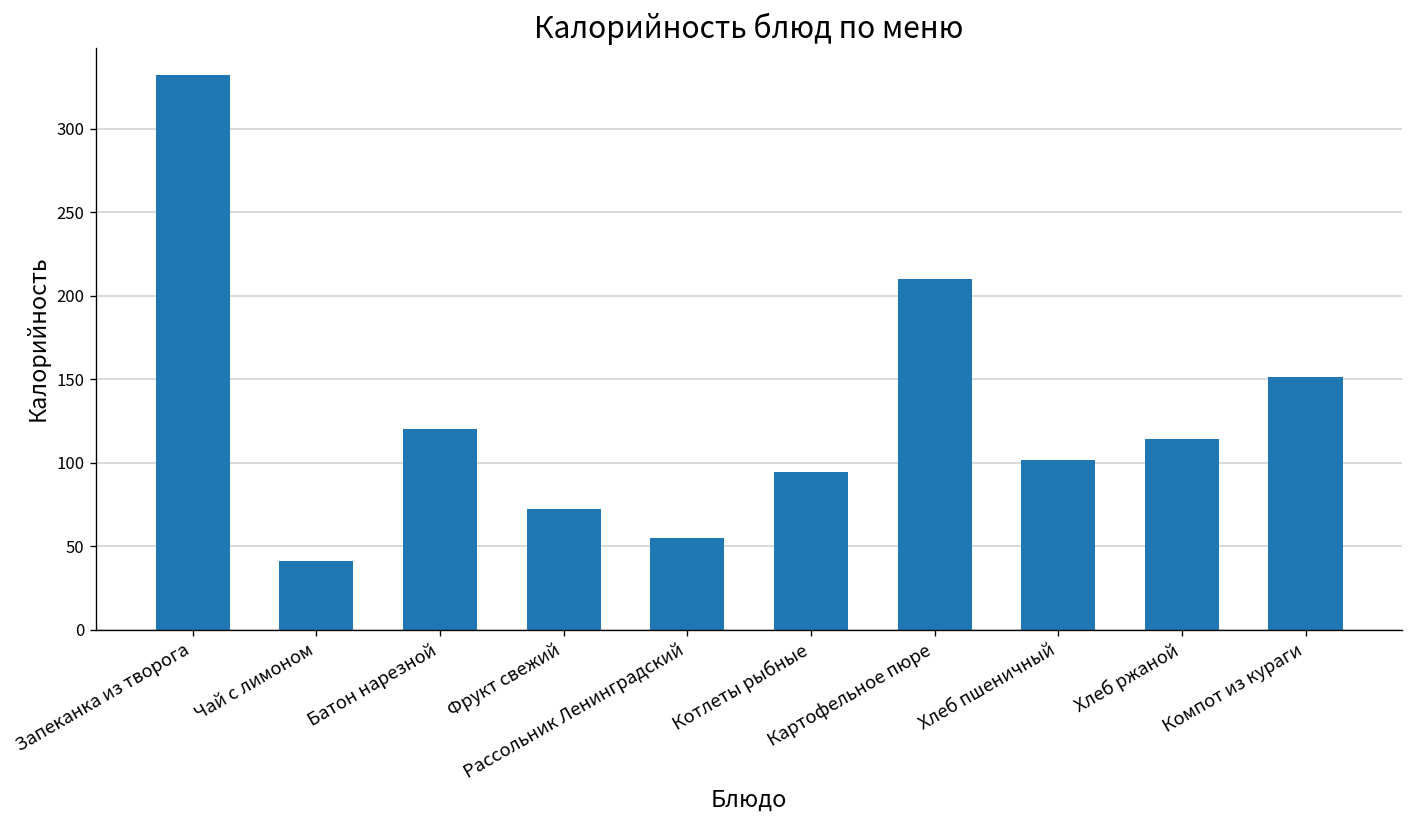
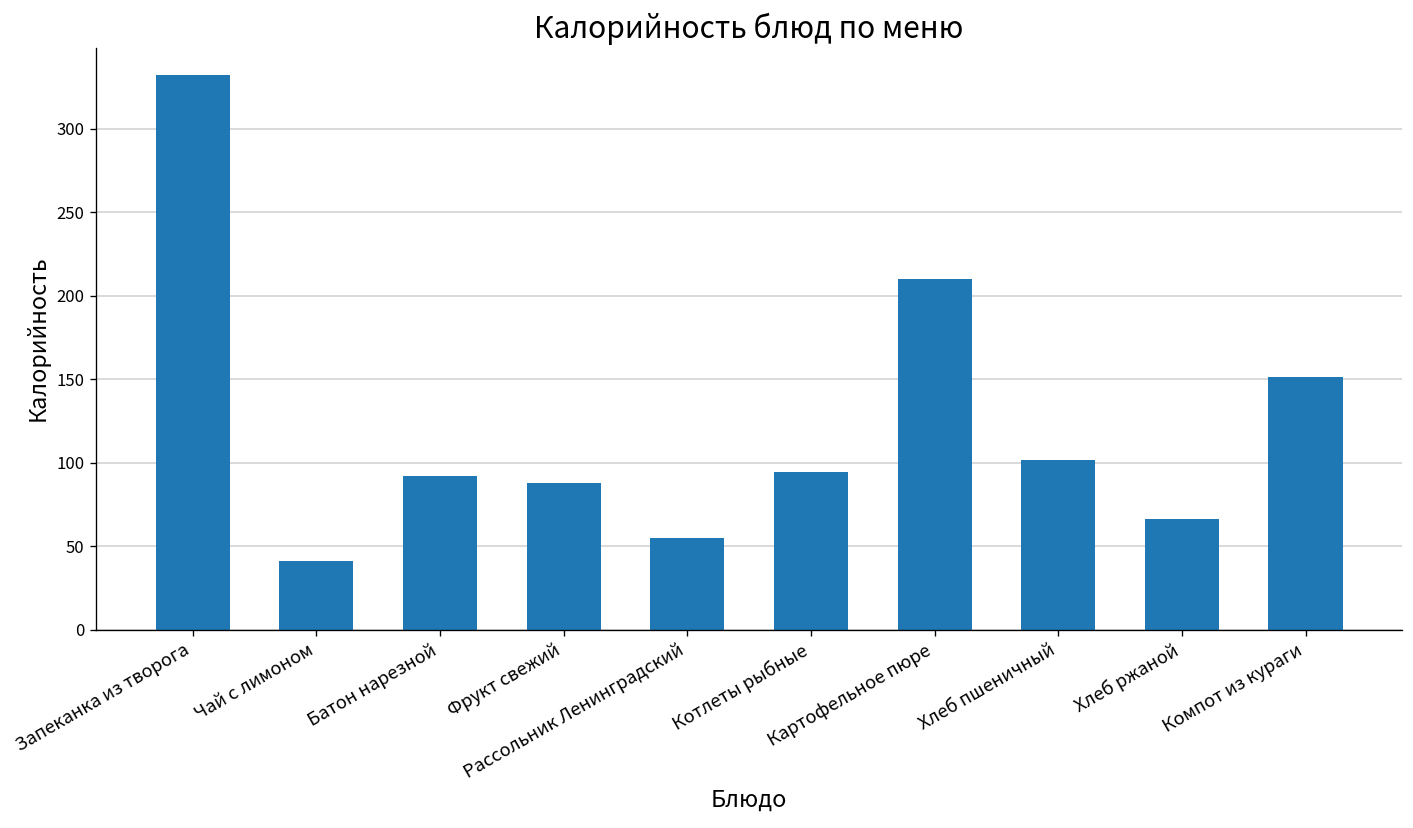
  {
    "Запеканка из творога": 332,
    "Чай с лимоном": 41,
-   "Батон нарезной": 120,
-   "Фрукт свежий": 72,
+   "Батон нарезной": 92,
+   "Фрукт свежий": 88,
    "Рассольник Ленинградский": 55,
    "Котлеты рыбные": 94,
    "Картофельное пюре": 210,
    "Хлеб пшеничный": 102,
-   "Хлеб ржаной": 114,
+   "Хлеб ржаной": 66,
    "Компот из кураги": 151
  }
